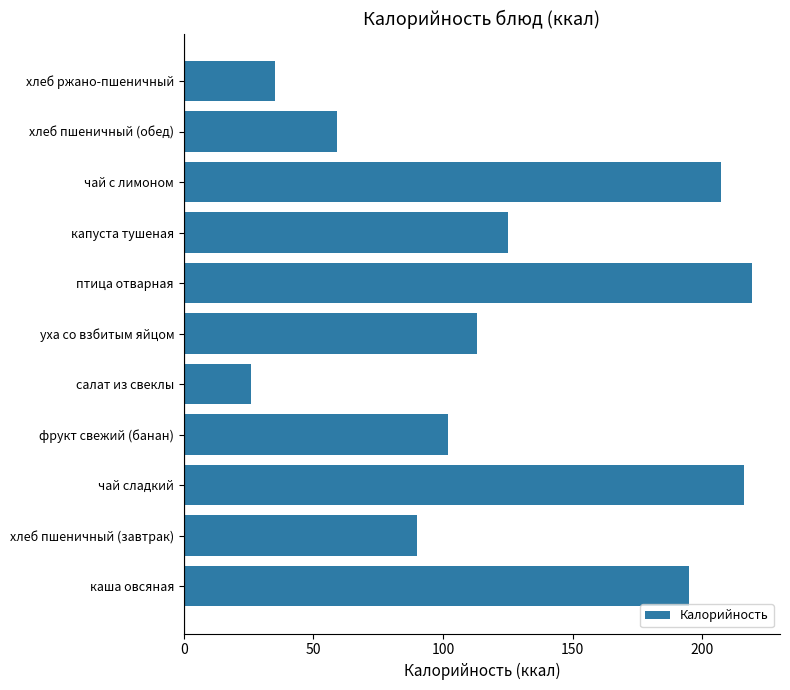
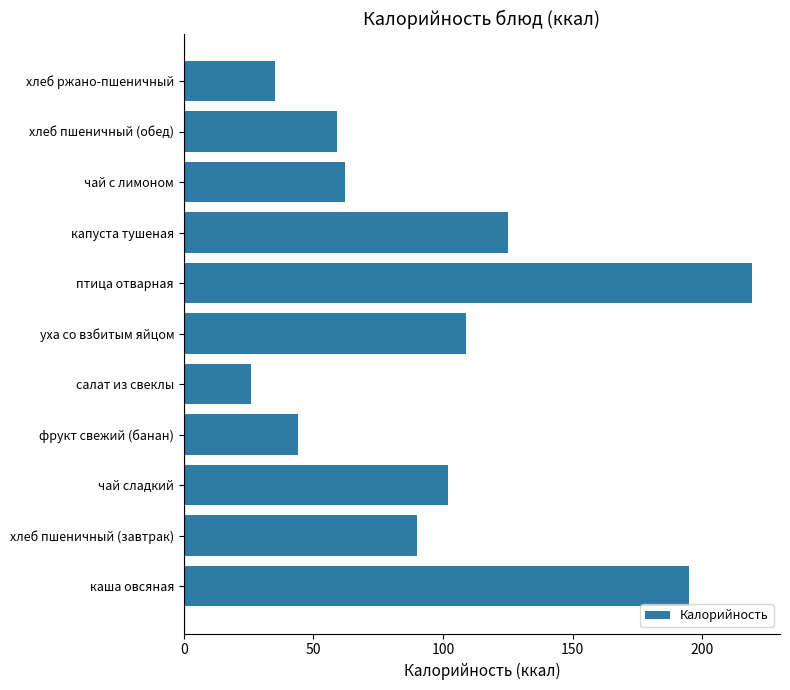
  {
    "хлеб ржано-пшеничный": 35,
    "хлеб пшеничный (обед)": 59,
-   "чай с лимоном": 207,
+   "чай с лимоном": 62,
    "капуста тушеная": 125,
    "птица отварная": 219,
-   "уха со взбитым яйцом": 113,
+   "уха со взбитым яйцом": 109,
    "салат из свеклы": 26,
-   "фрукт свежий (банан)": 102,
-   "чай сладкий": 216,
+   "фрукт свежий (банан)": 44,
+   "чай сладкий": 102,
    "хлеб пшеничный (завтрак)": 90,
    "каша овсяная": 195
  }
